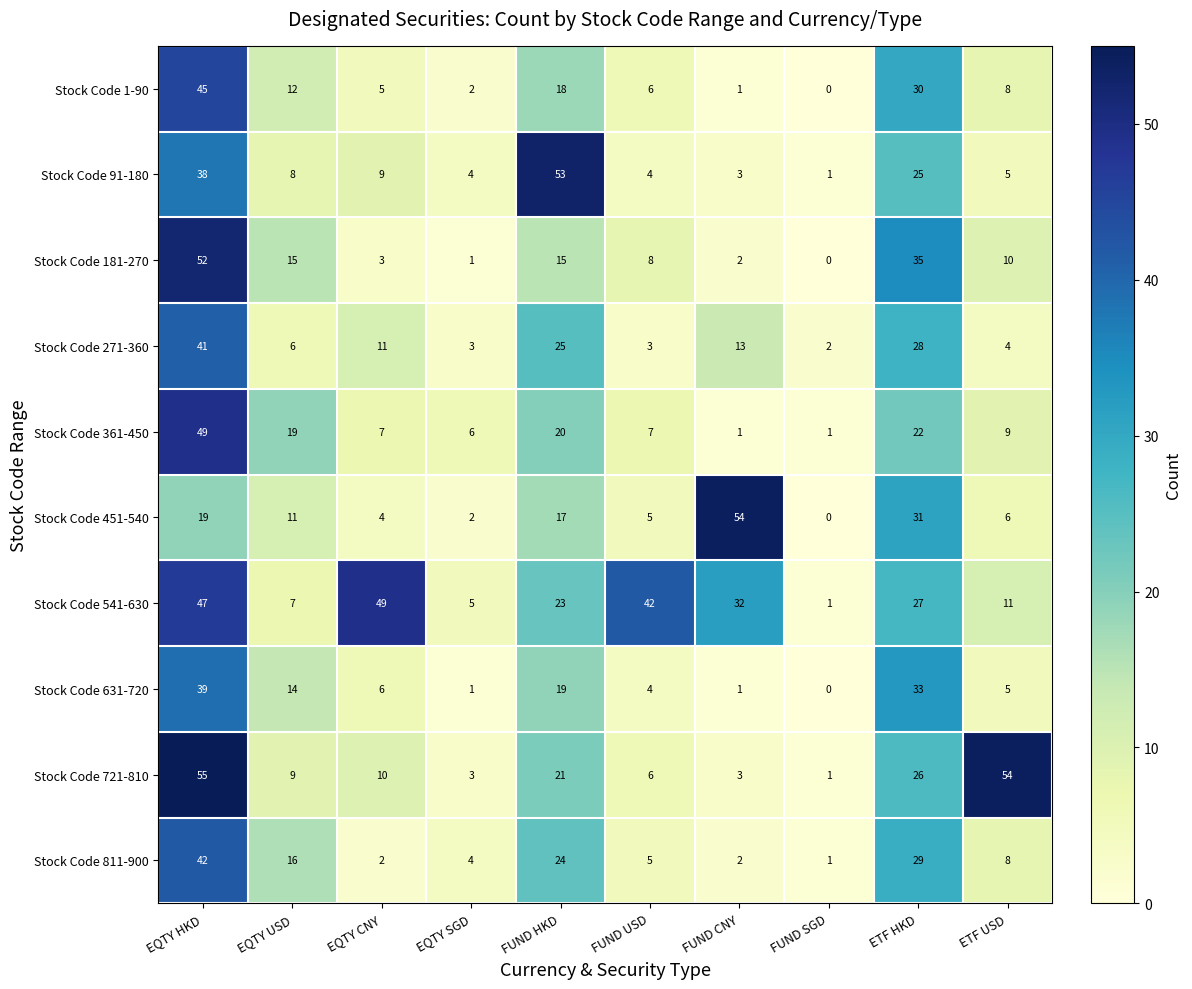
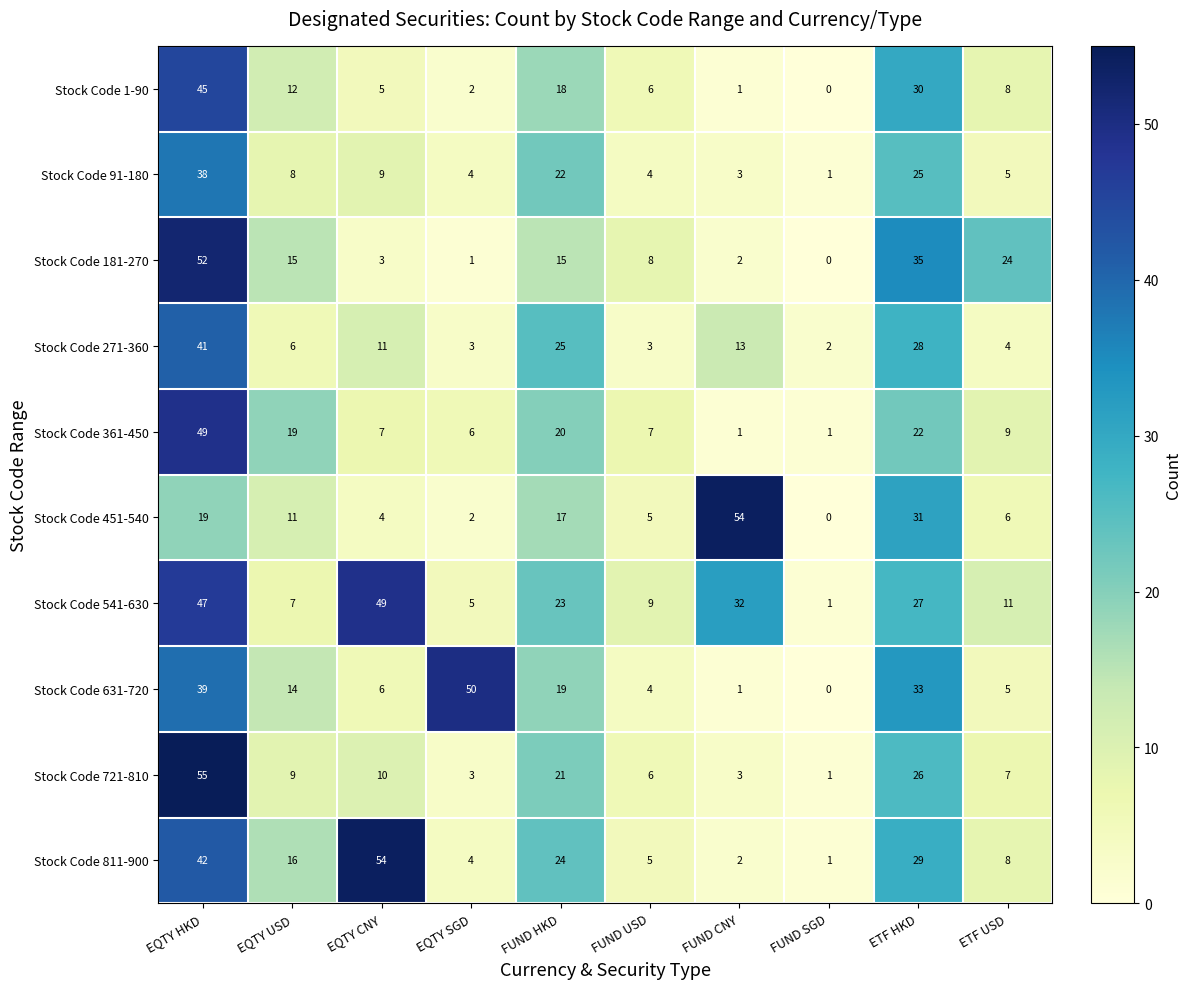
  {
    "Stock Code 1-90": {
      "EQTY HKD": 45,
      "EQTY USD": 12,
      "EQTY CNY": 5,
      "EQTY SGD": 2,
      "FUND HKD": 18,
      "FUND USD": 6,
      "FUND CNY": 1,
      "FUND SGD": 0,
      "ETF HKD": 30,
      "ETF USD": 8
    },
    "Stock Code 91-180": {
      "EQTY HKD": 38,
      "EQTY USD": 8,
      "EQTY CNY": 9,
      "EQTY SGD": 4,
-     "FUND HKD": 53,
+     "FUND HKD": 22,
      "FUND USD": 4,
      "FUND CNY": 3,
      "FUND SGD": 1,
      "ETF HKD": 25,
      "ETF USD": 5
    },
    "Stock Code 181-270": {
      "EQTY HKD": 52,
      "EQTY USD": 15,
      "EQTY CNY": 3,
      "EQTY SGD": 1,
      "FUND HKD": 15,
      "FUND USD": 8,
      "FUND CNY": 2,
      "FUND SGD": 0,
      "ETF HKD": 35,
-     "ETF USD": 10
+     "ETF USD": 24
    },
    "Stock Code 271-360": {
      "EQTY HKD": 41,
      "EQTY USD": 6,
      "EQTY CNY": 11,
      "EQTY SGD": 3,
      "FUND HKD": 25,
      "FUND USD": 3,
      "FUND CNY": 13,
      "FUND SGD": 2,
      "ETF HKD": 28,
      "ETF USD": 4
    },
    "Stock Code 361-450": {
      "EQTY HKD": 49,
      "EQTY USD": 19,
      "EQTY CNY": 7,
      "EQTY SGD": 6,
      "FUND HKD": 20,
      "FUND USD": 7,
      "FUND CNY": 1,
      "FUND SGD": 1,
      "ETF HKD": 22,
      "ETF USD": 9
    },
    "Stock Code 451-540": {
      "EQTY HKD": 19,
      "EQTY USD": 11,
      "EQTY CNY": 4,
      "EQTY SGD": 2,
      "FUND HKD": 17,
      "FUND USD": 5,
      "FUND CNY": 54,
      "FUND SGD": 0,
      "ETF HKD": 31,
      "ETF USD": 6
    },
    "Stock Code 541-630": {
      "EQTY HKD": 47,
      "EQTY USD": 7,
      "EQTY CNY": 49,
      "EQTY SGD": 5,
      "FUND HKD": 23,
-     "FUND USD": 42,
+     "FUND USD": 9,
      "FUND CNY": 32,
      "FUND SGD": 1,
      "ETF HKD": 27,
      "ETF USD": 11
    },
    "Stock Code 631-720": {
      "EQTY HKD": 39,
      "EQTY USD": 14,
      "EQTY CNY": 6,
-     "EQTY SGD": 1,
+     "EQTY SGD": 50,
      "FUND HKD": 19,
      "FUND USD": 4,
      "FUND CNY": 1,
      "FUND SGD": 0,
      "ETF HKD": 33,
      "ETF USD": 5
    },
    "Stock Code 721-810": {
      "EQTY HKD": 55,
      "EQTY USD": 9,
      "EQTY CNY": 10,
      "EQTY SGD": 3,
      "FUND HKD": 21,
      "FUND USD": 6,
      "FUND CNY": 3,
      "FUND SGD": 1,
      "ETF HKD": 26,
-     "ETF USD": 54
+     "ETF USD": 7
    },
    "Stock Code 811-900": {
      "EQTY HKD": 42,
      "EQTY USD": 16,
-     "EQTY CNY": 2,
+     "EQTY CNY": 54,
      "EQTY SGD": 4,
      "FUND HKD": 24,
      "FUND USD": 5,
      "FUND CNY": 2,
      "FUND SGD": 1,
      "ETF HKD": 29,
      "ETF USD": 8
    }
  }
